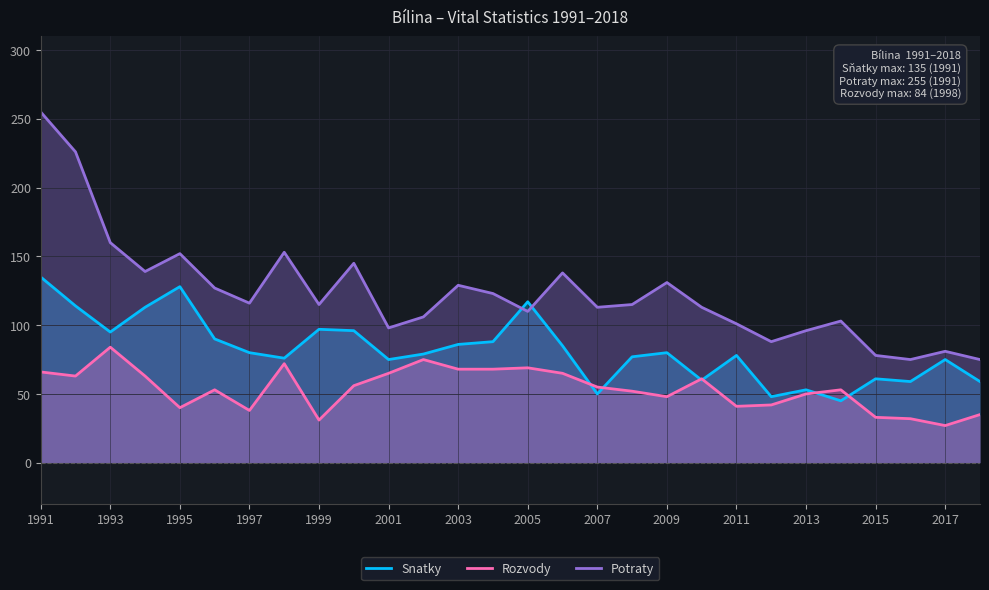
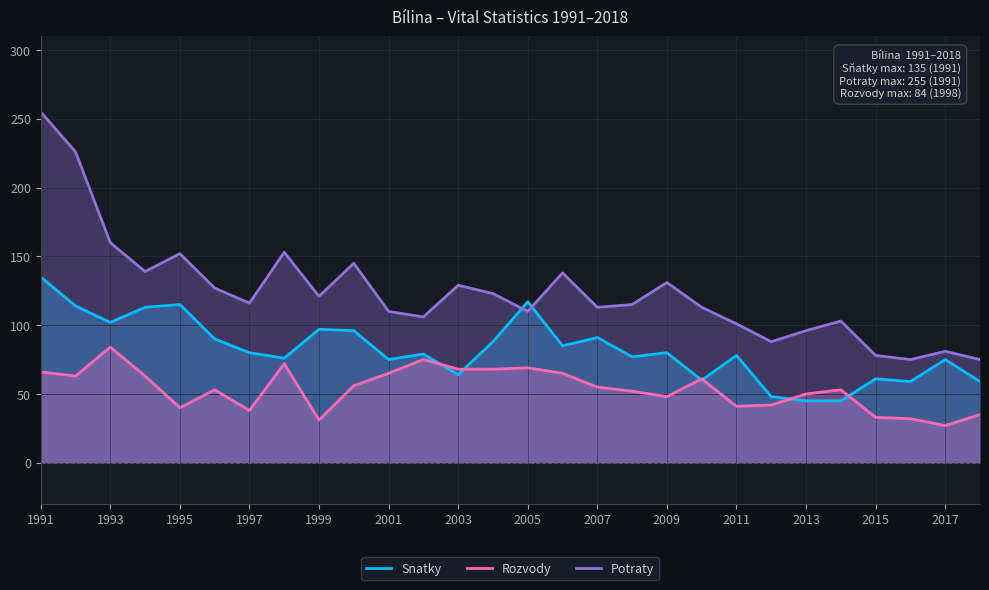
  {
    "Snatky": {
      "1991": 135,
-     "1993": 95,
-     "1995": 128,
+     "1993": 102,
+     "1995": 115,
      "1997": 80,
      "1999": 97,
      "2001": 75,
-     "2003": 86,
+     "2003": 64,
      "2005": 117,
-     "2007": 50,
+     "2007": 91,
      "2009": 80,
      "2011": 78,
-     "2013": 53,
+     "2013": 45,
      "2015": 61,
      "2017": 75
    },
    "Rozvody": {
      "1991": 66,
      "1993": 84,
      "1995": 40,
      "1997": 38,
      "1999": 31,
      "2001": 65,
      "2003": 68,
      "2005": 69,
      "2007": 55,
      "2009": 48,
      "2011": 41,
      "2013": 50,
      "2015": 33,
      "2017": 27
    },
    "Potraty": {
      "1991": 255,
      "1993": 160,
      "1995": 152,
      "1997": 116,
-     "1999": 115,
-     "2001": 98,
+     "1999": 121,
+     "2001": 110,
      "2003": 129,
      "2005": 110,
      "2007": 113,
      "2009": 131,
      "2011": 101,
      "2013": 96,
      "2015": 78,
      "2017": 81
    }
  }
